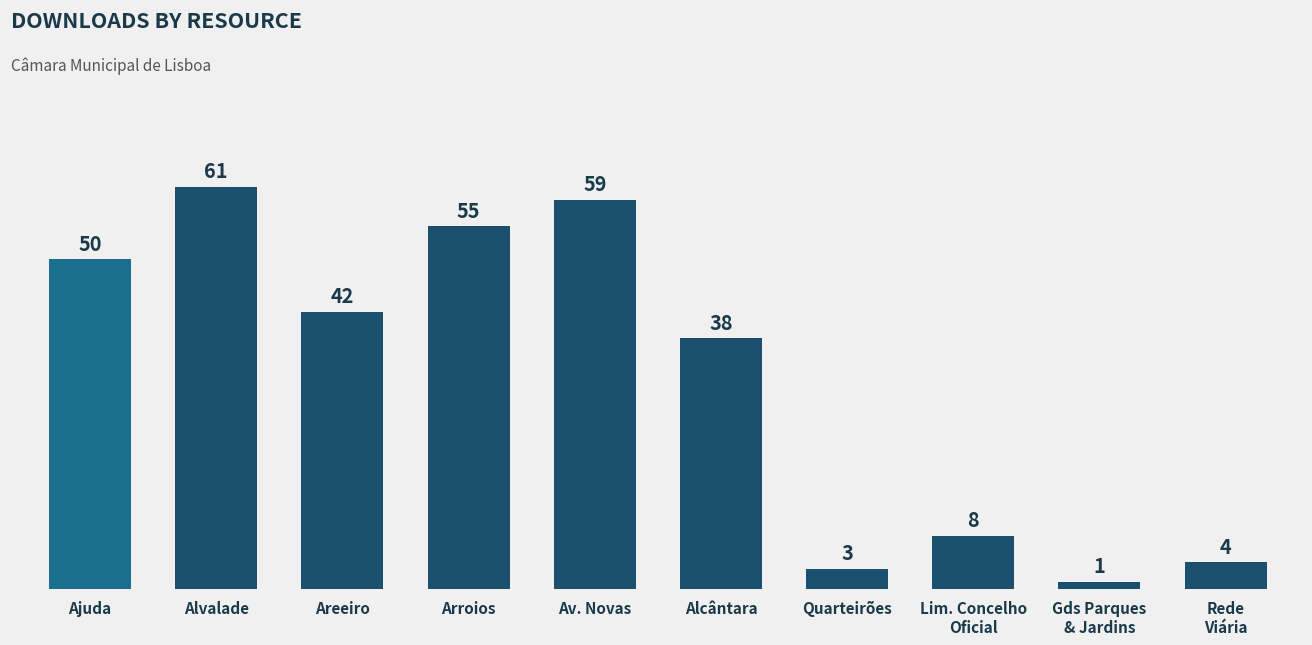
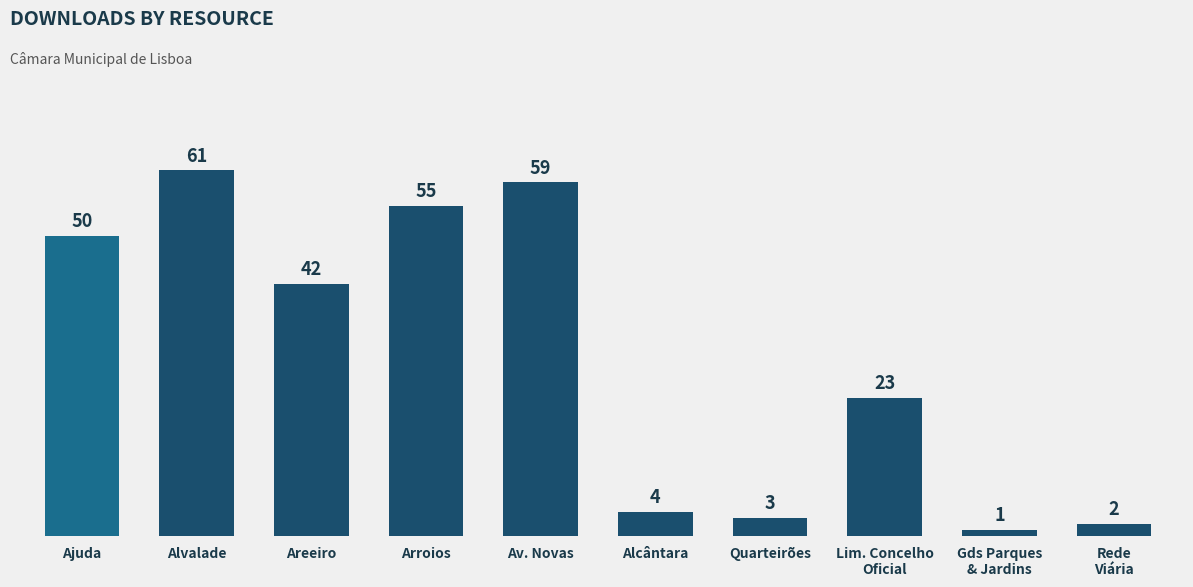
  {
    "Ajuda": 50,
    "Alvalade": 61,
    "Areeiro": 42,
    "Arroios": 55,
    "Av. Novas": 59,
-   "Alcântara": 38,
+   "Alcântara": 4,
    "Quarteirões": 3,
-   "Lim. Concelho Oficial": 8,
+   "Lim. Concelho Oficial": 23,
    "Gds Parques & Jardins": 1,
-   "Rede Viária": 4
+   "Rede Viária": 2
  }
